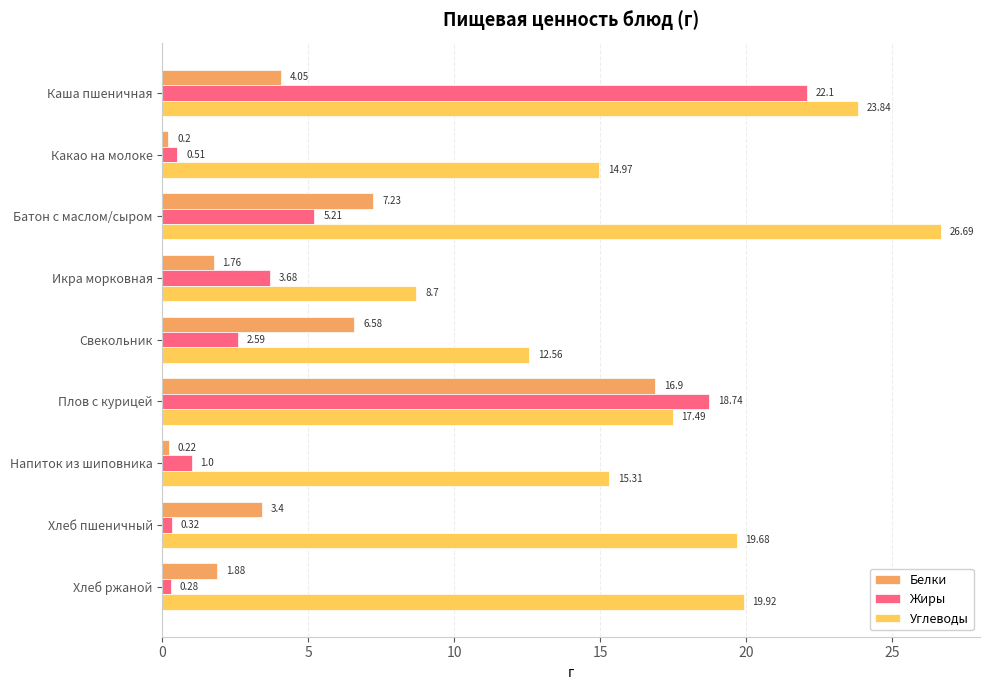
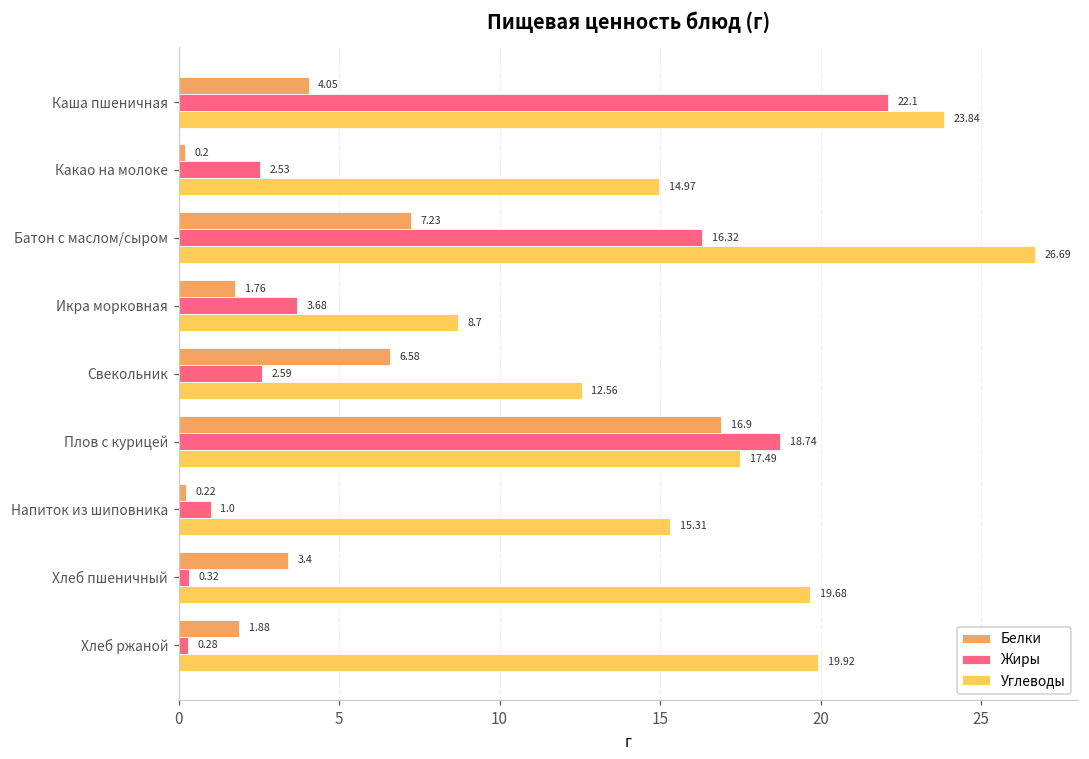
  {
    "Жиры": {
      "Каша пшеничная": 22.1,
-     "Какао на молоке": 0.51,
-     "Батон с маслом/сыром": 5.21,
+     "Какао на молоке": 2.53,
+     "Батон с маслом/сыром": 16.32,
      "Икра морковная": 3.68,
      "Свекольник": 2.59,
      "Плов с курицей": 18.74,
      "Напиток из шиповника": 1.0,
      "Хлеб пшеничный": 0.32,
      "Хлеб ржаной": 0.28
    }
  }
